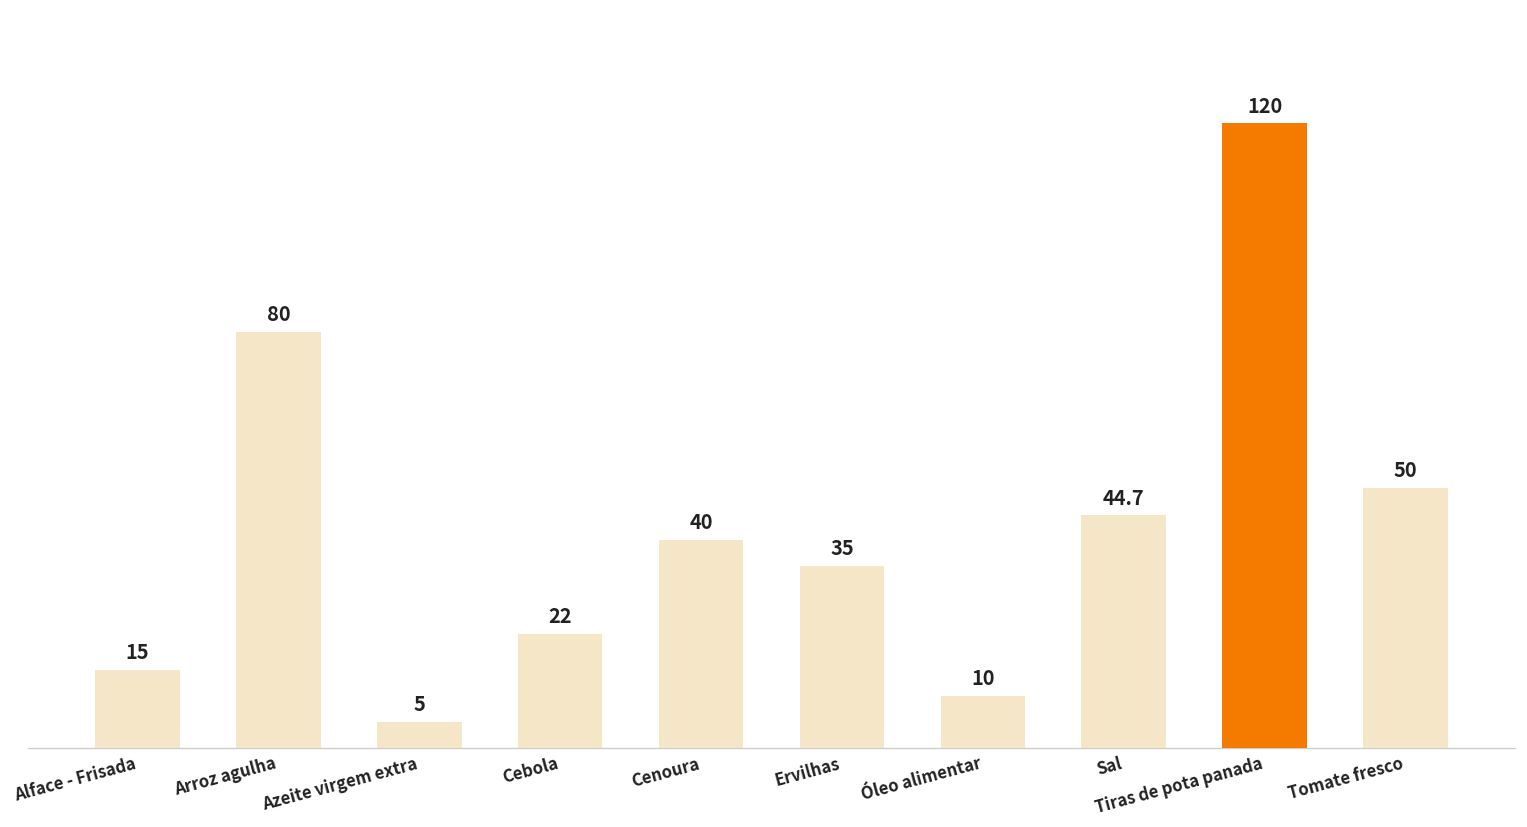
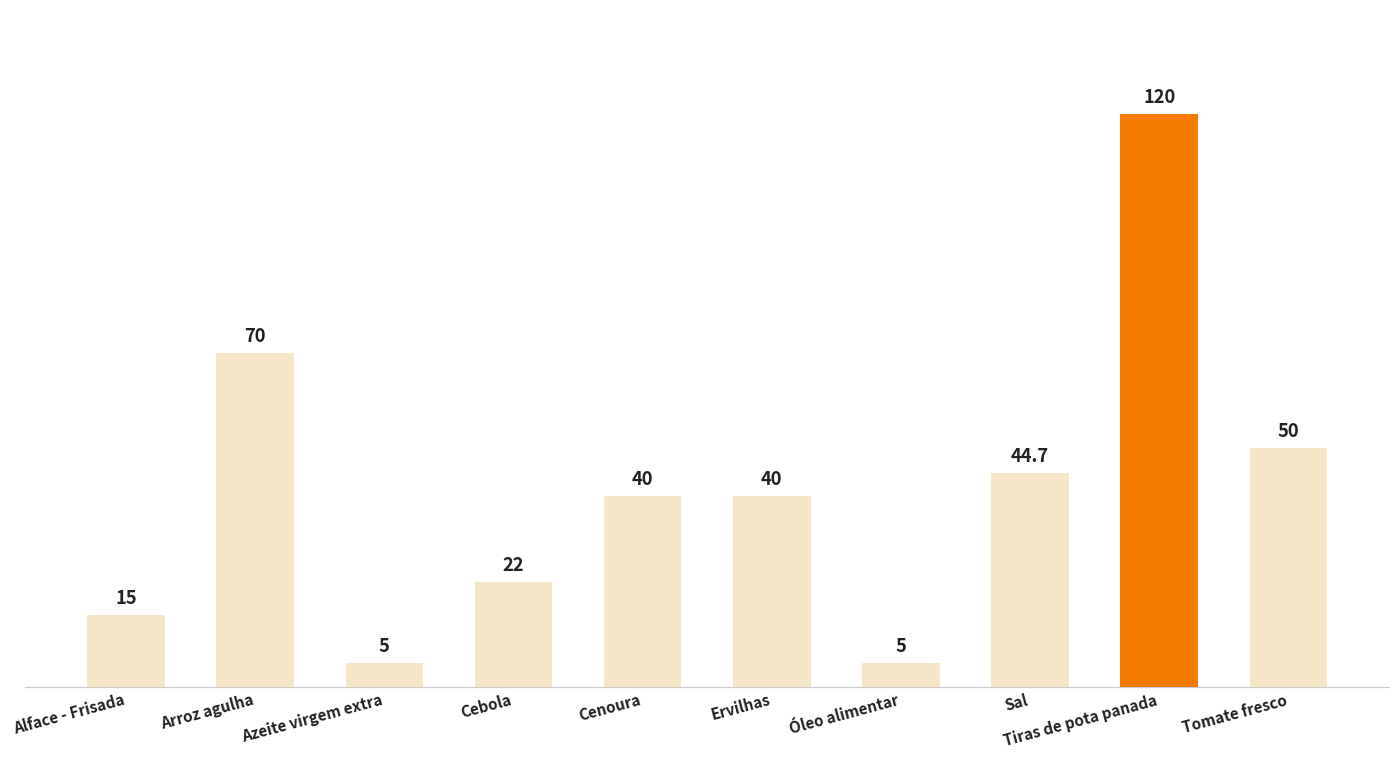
  {
    "Alface - Frisada": 15,
-   "Arroz agulha": 80,
+   "Arroz agulha": 70,
    "Azeite virgem extra": 5,
    "Cebola": 22,
    "Cenoura": 40,
-   "Ervilhas": 35,
-   "Óleo alimentar": 10,
+   "Ervilhas": 40,
+   "Óleo alimentar": 5,
    "Sal": 44.7,
    "Tiras de pota panada": 120,
    "Tomate fresco": 50
  }
